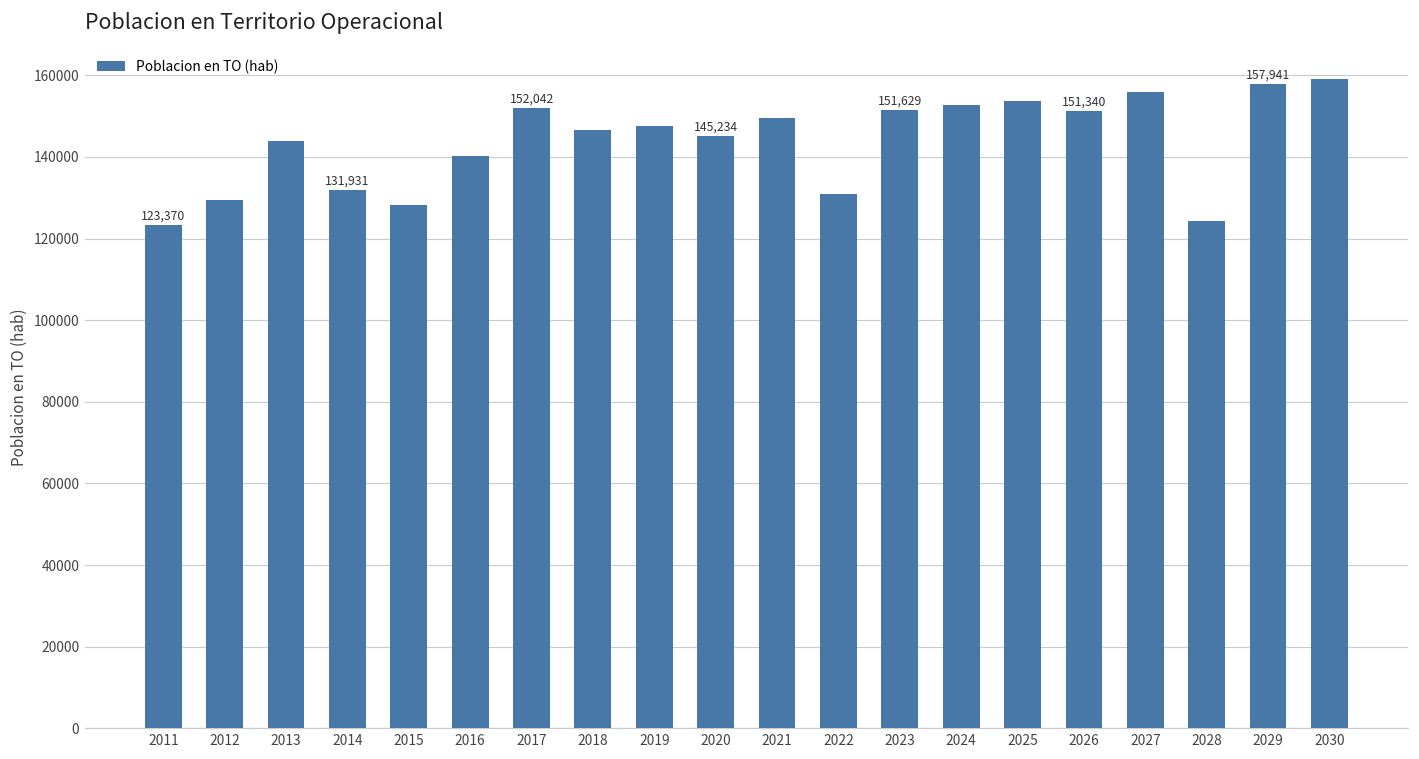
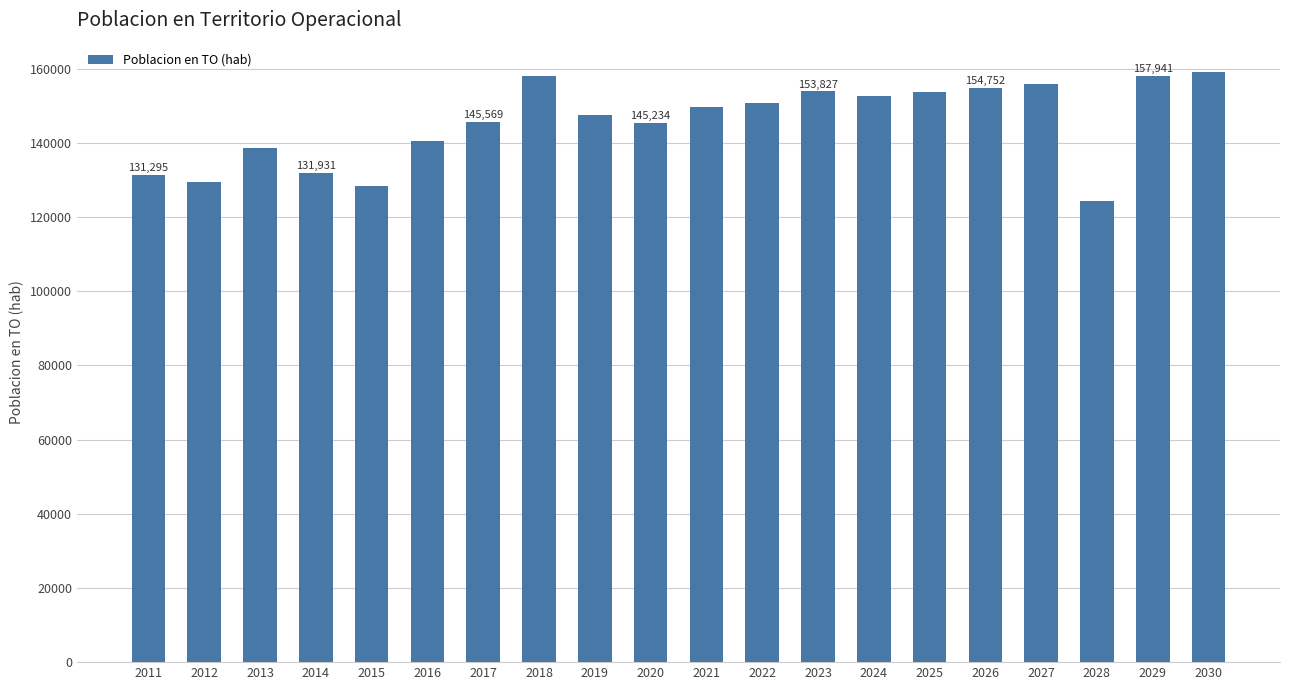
  {
-   "2011": "123,370",
-   "2013": "144000",
+   "2011": "131,295",
+   "2013": "139000",
    "2014": "131,931",
-   "2017": "152,042",
-   "2018": "147000",
+   "2017": "145,569",
+   "2018": "158000",
    "2020": "145,234",
-   "2022": "131000",
-   "2023": "151,629",
-   "2026": "151,340",
+   "2022": "151000",
+   "2023": "153,827",
+   "2026": "154,752",
    "2029": "157,941"
  }
